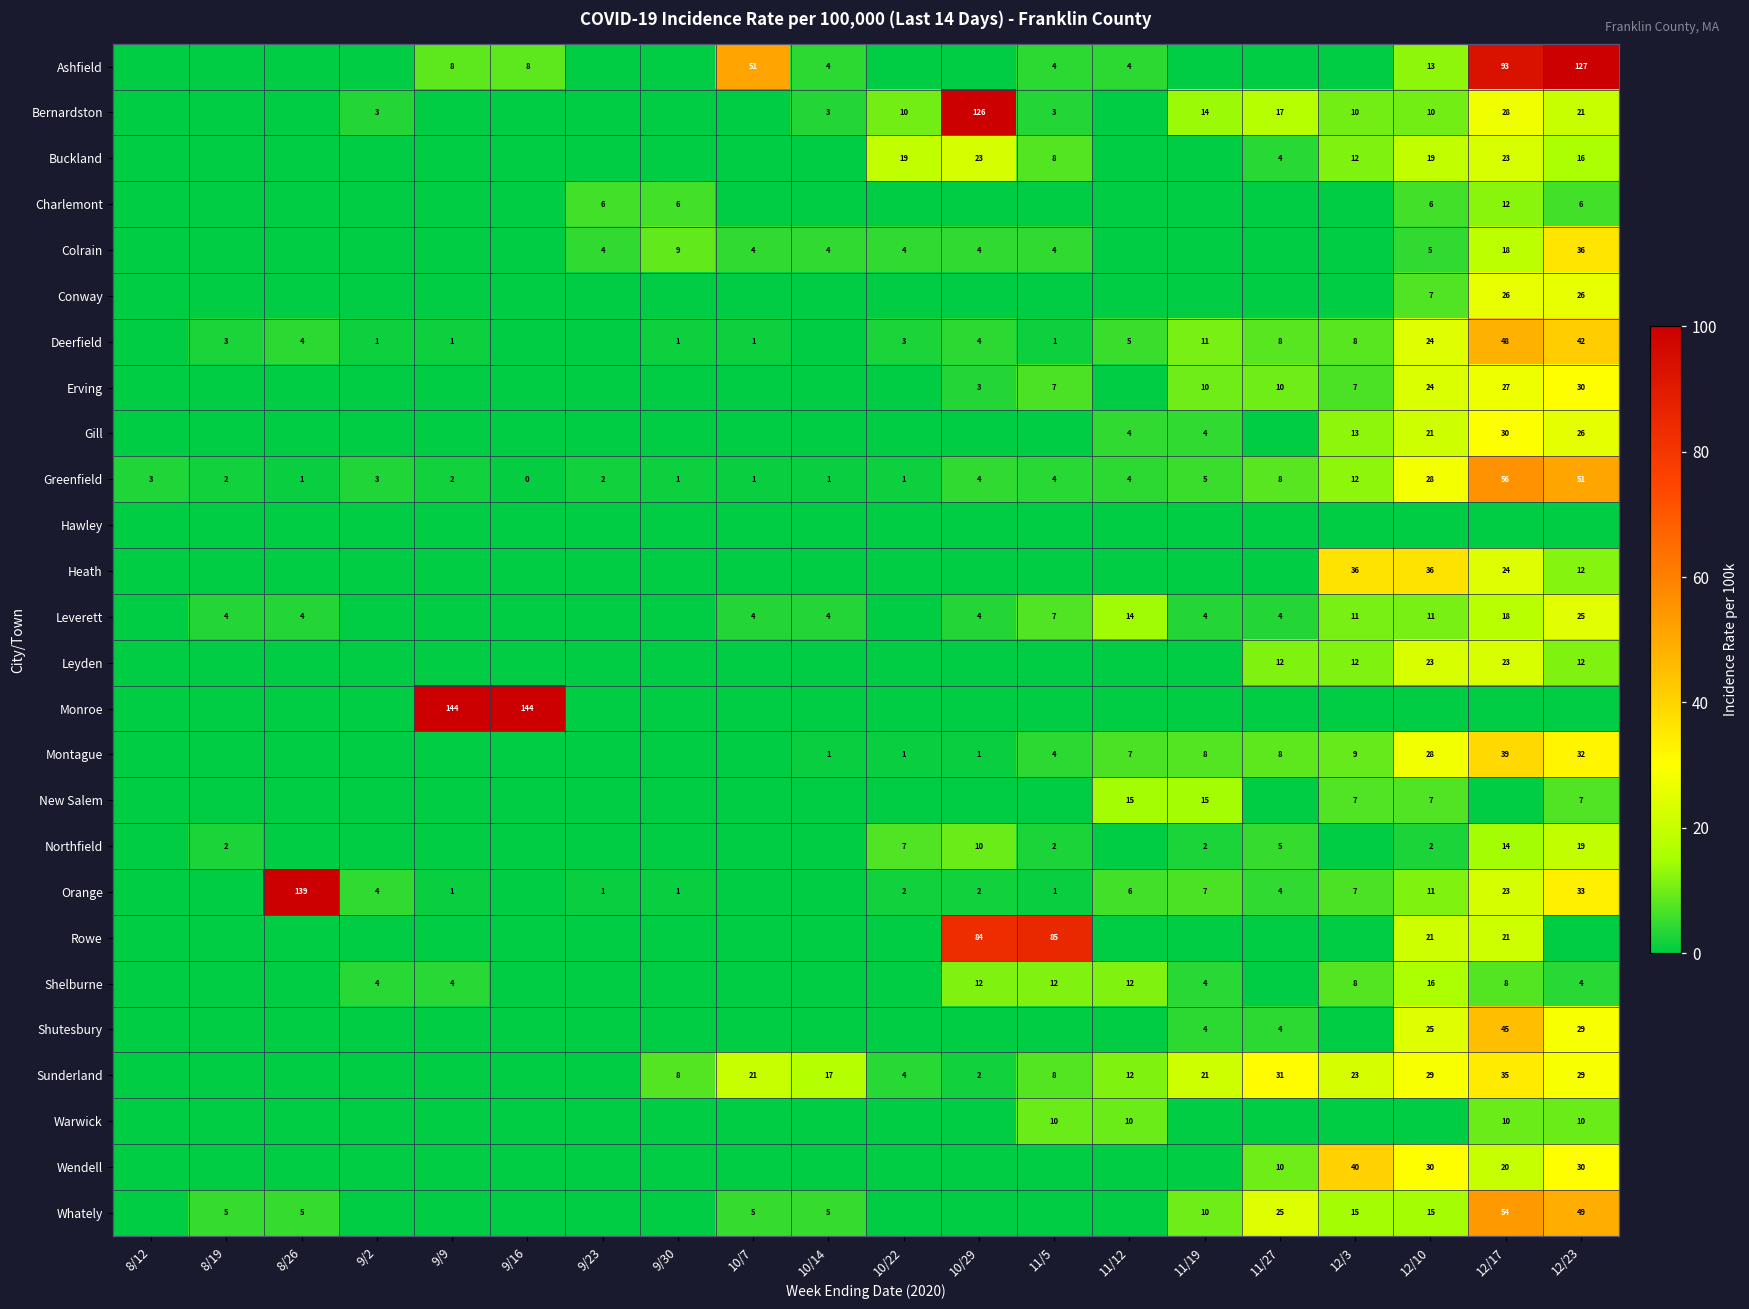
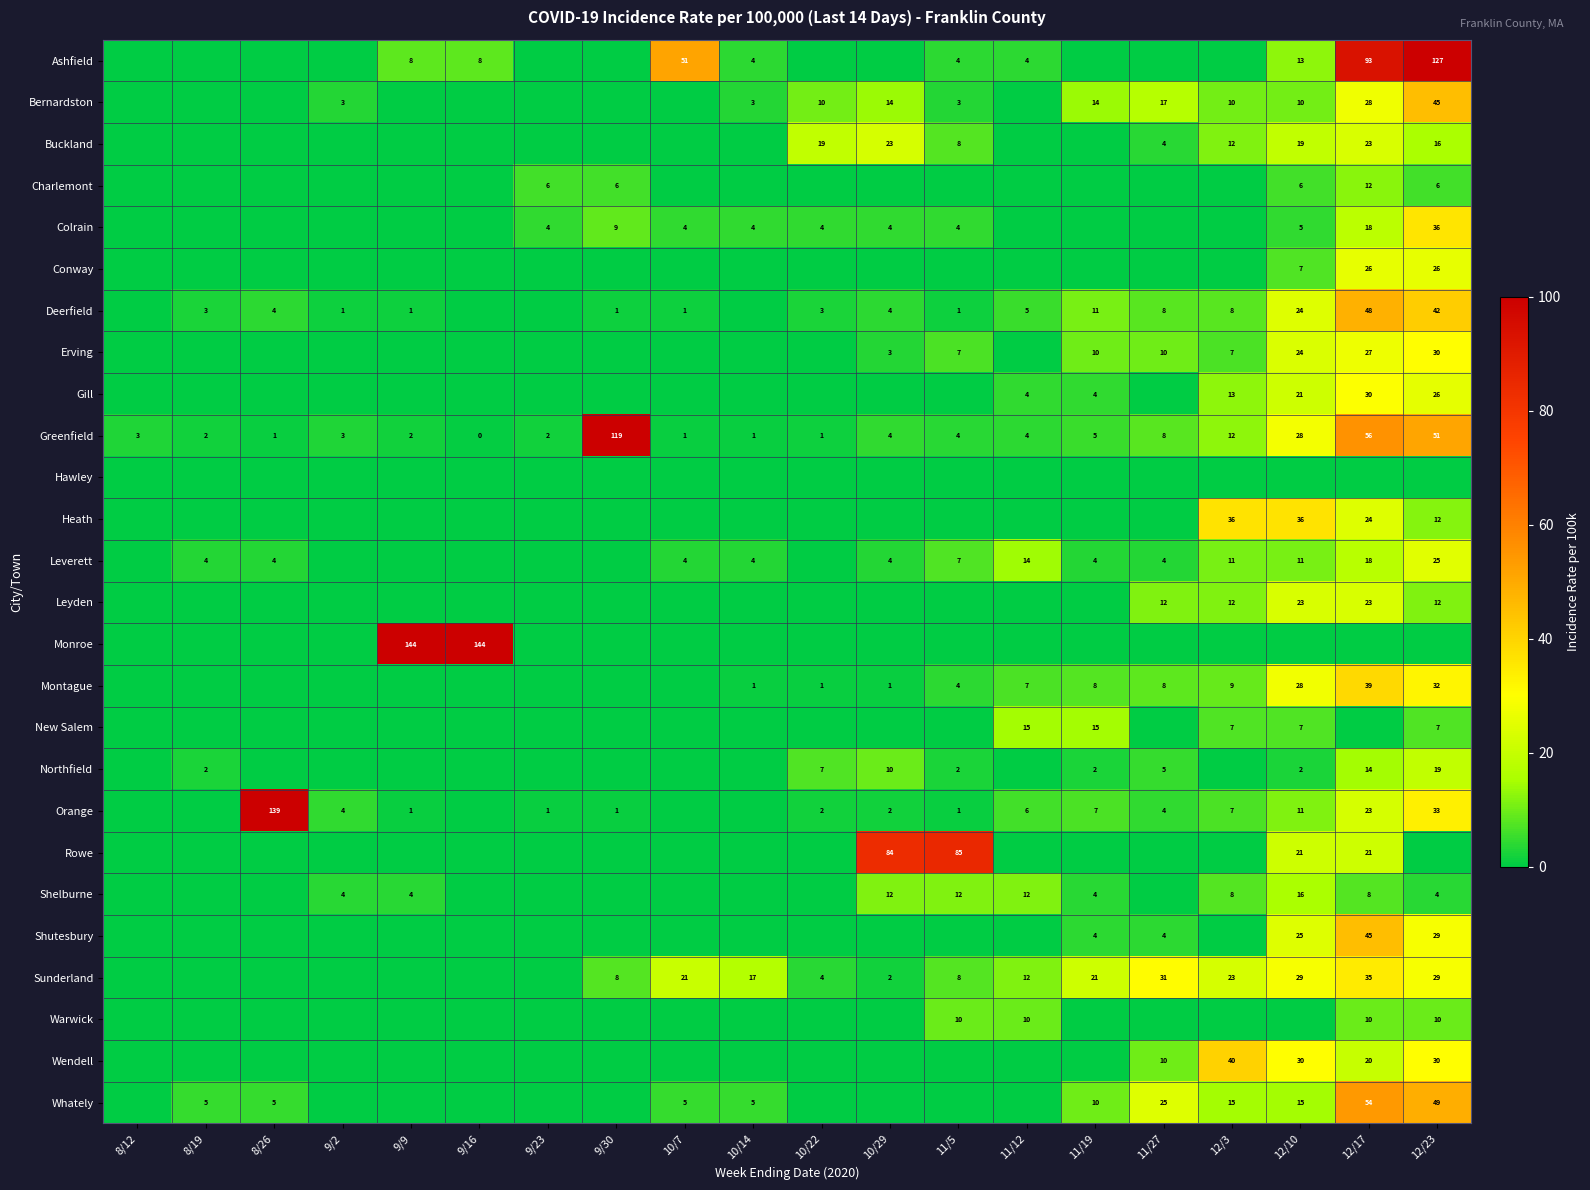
  {
    "Bernardston": {
      "9/2": 3,
      "10/14": 3,
      "10/22": 10,
-     "10/29": 126,
+     "10/29": 14,
      "11/5": 3,
      "11/19": 14,
      "11/27": 17,
      "12/3": 10,
      "12/10": 10,
      "12/17": 28,
-     "12/23": 21
+     "12/23": 45
    },
    "Greenfield": {
      "8/12": 3,
      "8/19": 2,
      "8/26": 1,
      "9/2": 3,
      "9/9": 2,
      "9/16": 0,
      "9/23": 2,
-     "9/30": 1,
+     "9/30": 119,
      "10/7": 1,
      "10/14": 1,
      "10/22": 1,
      "10/29": 4,
      "11/5": 4,
      "11/12": 4,
      "11/19": 5,
      "11/27": 8,
      "12/3": 12,
      "12/10": 28,
      "12/17": 56,
      "12/23": 51
    }
  }
